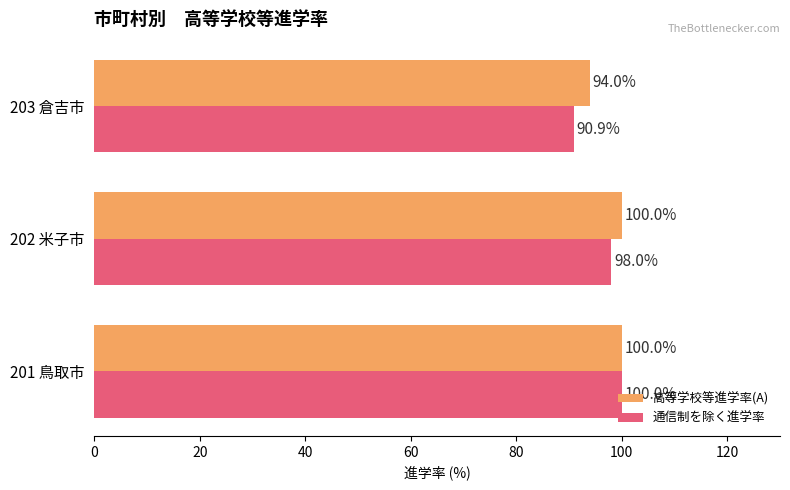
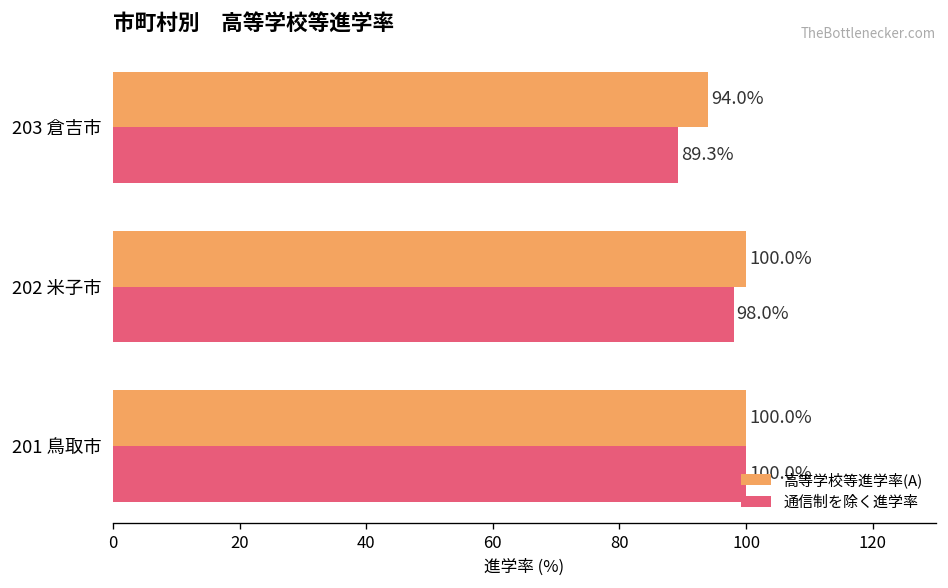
  {
    "高等学校等進学率(A)": {
      "203 倉吉市": "94.0%",
      "202 米子市": "100.0%",
      "201 鳥取市": "100.0%"
    },
    "通信制を除く進学率": {
-     "203 倉吉市": "90.9%",
+     "203 倉吉市": "89.3%",
      "202 米子市": "98.0%",
      "201 鳥取市": "100.0%"
    }
  }
